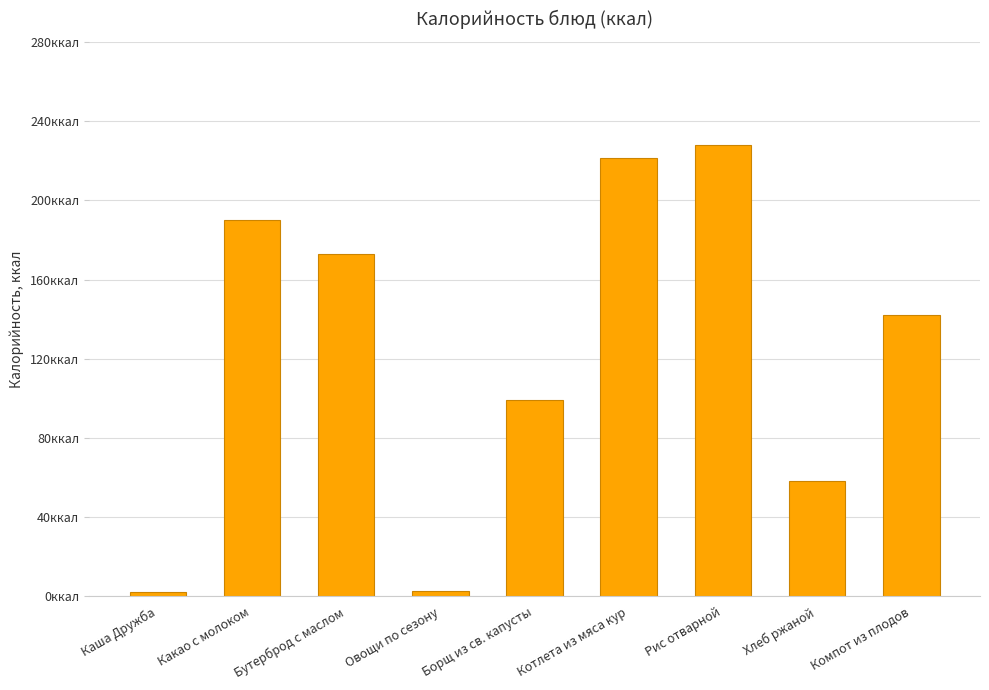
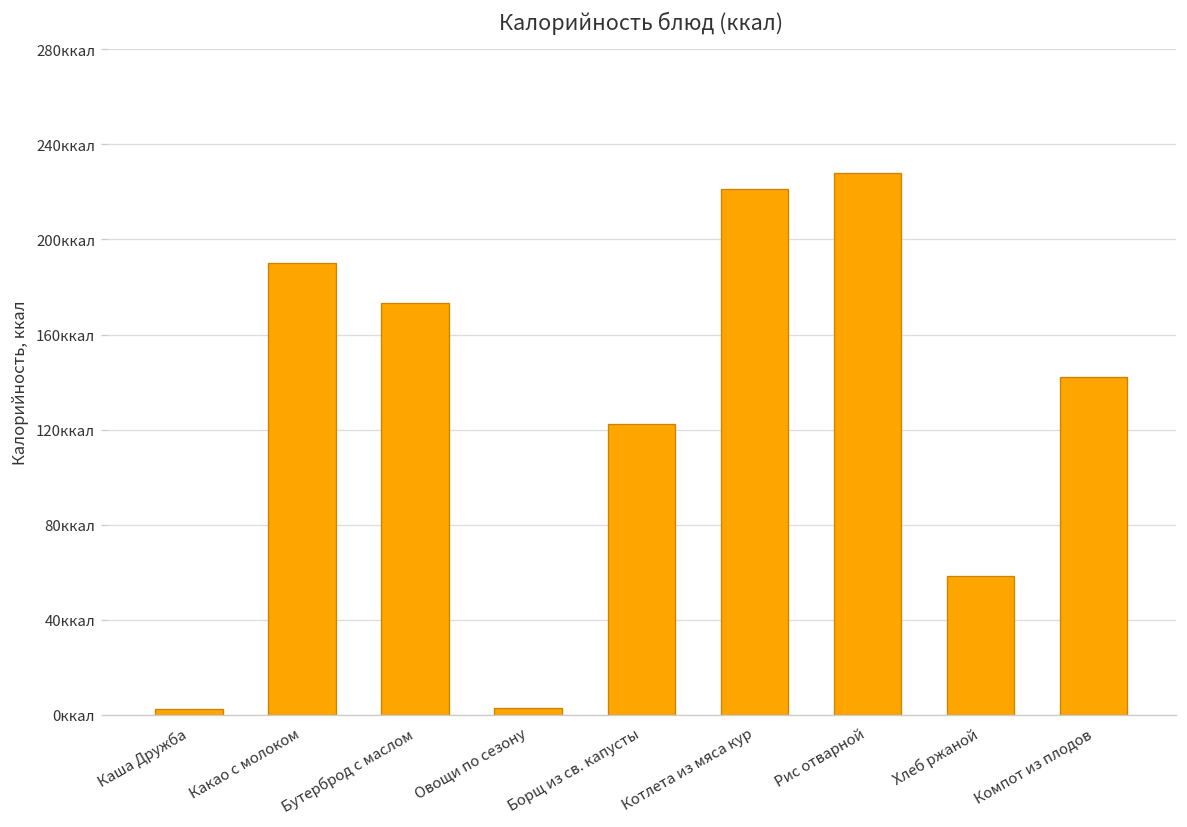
  {
    "Каша Дружба": "3ккал",
    "Какао с молоком": "190ккал",
    "Бутерброд с маслом": "173ккал",
    "Овощи по сезону": "3ккал",
-   "Борщ из св. капусты": "99ккал",
+   "Борщ из св. капусты": "122ккал",
    "Котлета из мяса кур": "221ккал",
    "Рис отварной": "228ккал",
    "Хлеб ржаной": "58ккал",
    "Компот из плодов": "142ккал"
  }
